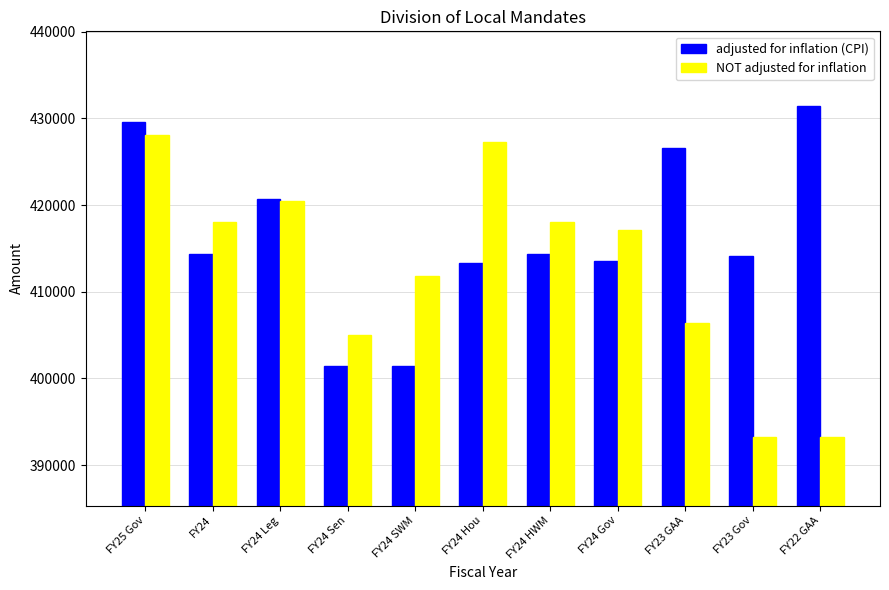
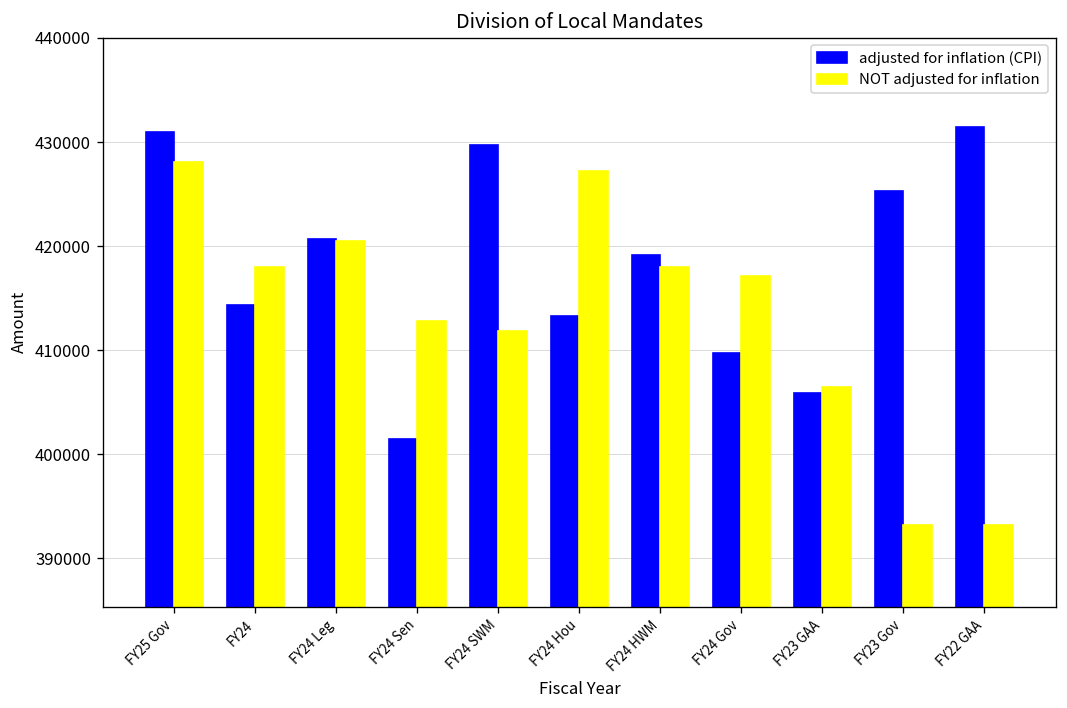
  {
    "adjusted for inflation (CPI)": {
-     "FY25 Gov": 430000,
+     "FY25 Gov": 431000,
      "FY24": 414000,
      "FY24 Leg": 421000,
      "FY24 Sen": 401000,
-     "FY24 SWM": 401000,
+     "FY24 SWM": 430000,
      "FY24 Hou": 413000,
-     "FY24 HWM": 414000,
-     "FY24 Gov": 413000,
-     "FY23 GAA": 427000,
-     "FY23 Gov": 414000,
+     "FY24 HWM": 419000,
+     "FY24 Gov": 410000,
+     "FY23 GAA": 406000,
+     "FY23 Gov": 425000,
      "FY22 GAA": 431000
    },
    "NOT adjusted for inflation": {
      "FY25 Gov": 428000,
      "FY24": 418000,
      "FY24 Leg": 421000,
-     "FY24 Sen": 405000,
+     "FY24 Sen": 413000,
      "FY24 SWM": 412000,
      "FY24 Hou": 427000,
      "FY24 HWM": 418000,
      "FY24 Gov": 417000,
      "FY23 GAA": 406000,
      "FY23 Gov": 393000,
      "FY22 GAA": 393000
    }
  }
